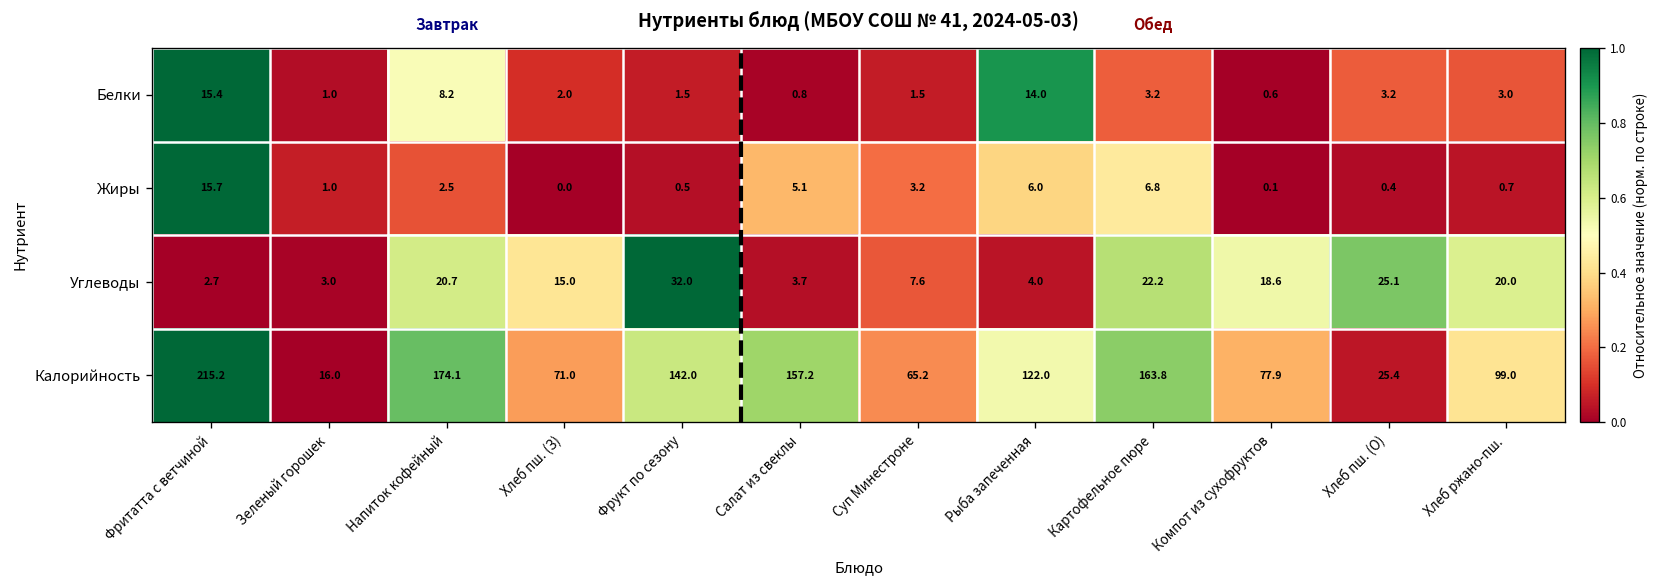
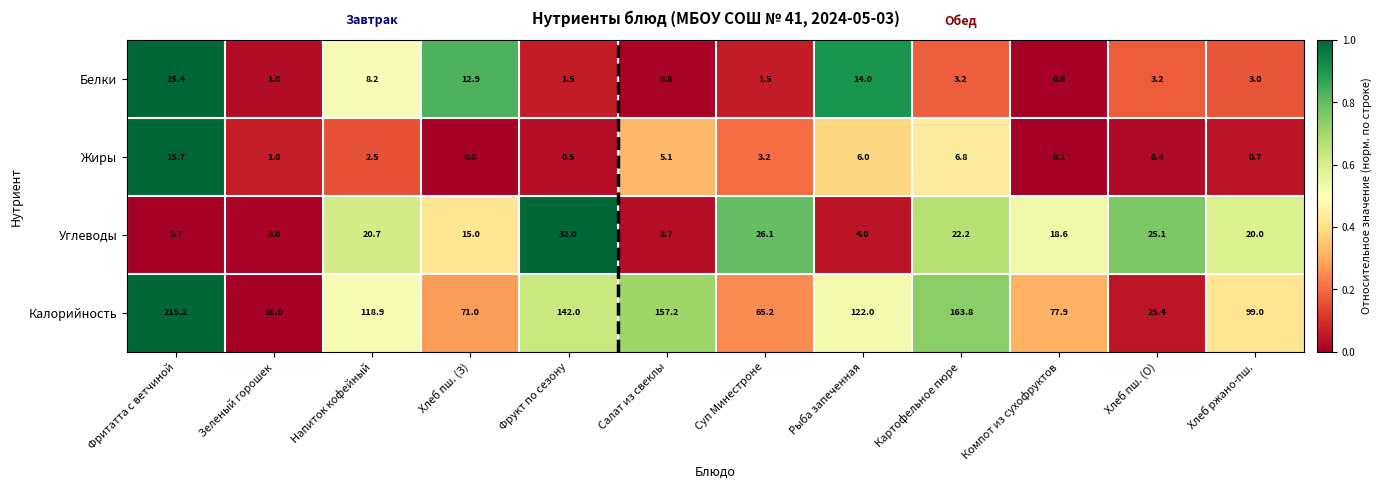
  {
    "Белки": {
      "Фритатта с ветчиной": 15.4,
      "Зеленый горошек": 1.0,
      "Напиток кофейный": 8.2,
-     "Хлеб пш. (З)": 2.0,
+     "Хлеб пш. (З)": 12.9,
      "Фрукт по сезону": 1.5,
      "Салат из свеклы": 0.8,
      "Суп Минестроне": 1.5,
      "Рыба запеченная": 14.0,
      "Картофельное пюре": 3.2,
      "Компот из сухофруктов": 0.6,
      "Хлеб пш. (О)": 3.2,
      "Хлеб ржано-пш.": 3.0
    },
    "Жиры": {
      "Фритатта с ветчиной": 15.7,
      "Зеленый горошек": 1.0,
      "Напиток кофейный": 2.5,
      "Хлеб пш. (З)": 0.0,
      "Фрукт по сезону": 0.5,
      "Салат из свеклы": 5.1,
      "Суп Минестроне": 3.2,
      "Рыба запеченная": 6.0,
      "Картофельное пюре": 6.8,
      "Компот из сухофруктов": 0.1,
      "Хлеб пш. (О)": 0.4,
      "Хлеб ржано-пш.": 0.7
    },
    "Углеводы": {
      "Фритатта с ветчиной": 2.7,
      "Зеленый горошек": 3.0,
      "Напиток кофейный": 20.7,
      "Хлеб пш. (З)": 15.0,
      "Фрукт по сезону": 32.0,
      "Салат из свеклы": 3.7,
-     "Суп Минестроне": 7.6,
+     "Суп Минестроне": 26.1,
      "Рыба запеченная": 4.0,
      "Картофельное пюре": 22.2,
      "Компот из сухофруктов": 18.6,
      "Хлеб пш. (О)": 25.1,
      "Хлеб ржано-пш.": 20.0
    },
    "Калорийность": {
      "Фритатта с ветчиной": 215.2,
      "Зеленый горошек": 16.0,
-     "Напиток кофейный": 174.1,
+     "Напиток кофейный": 118.9,
      "Хлеб пш. (З)": 71.0,
      "Фрукт по сезону": 142.0,
      "Салат из свеклы": 157.2,
      "Суп Минестроне": 65.2,
      "Рыба запеченная": 122.0,
      "Картофельное пюре": 163.8,
      "Компот из сухофруктов": 77.9,
      "Хлеб пш. (О)": 25.4,
      "Хлеб ржано-пш.": 99.0
    }
  }
